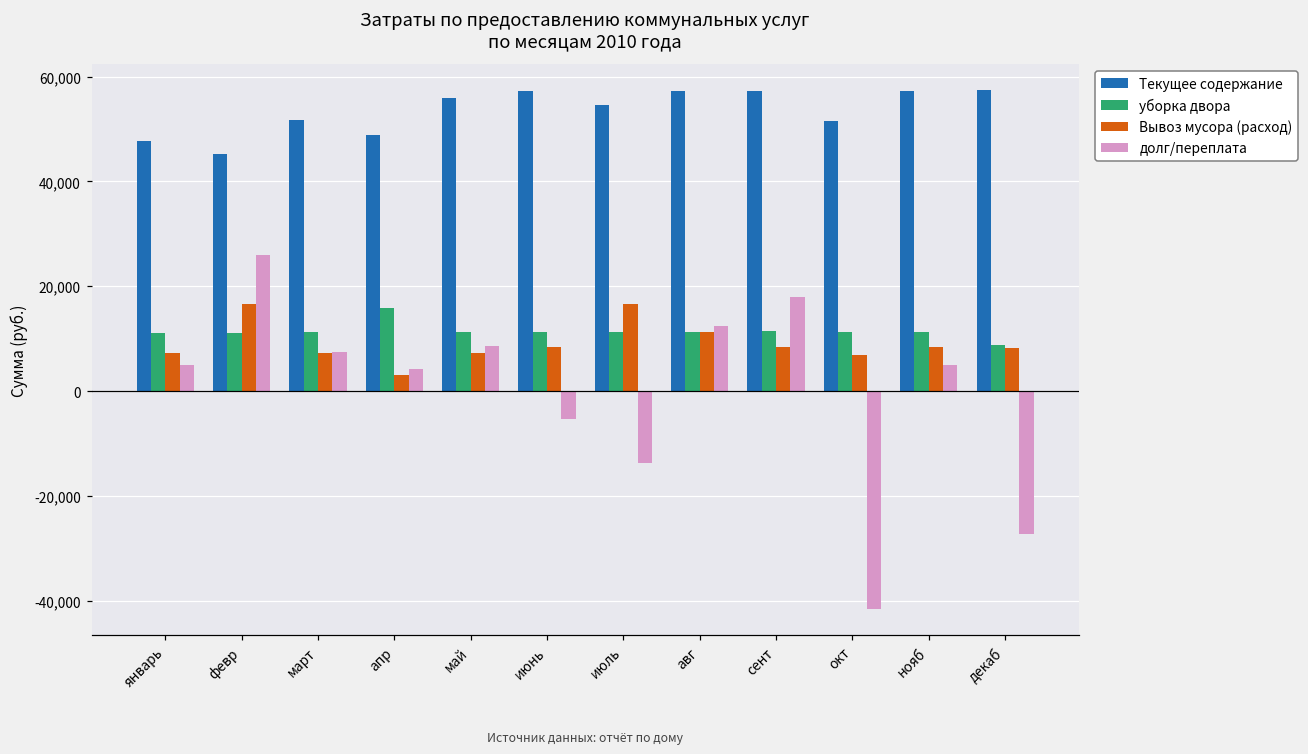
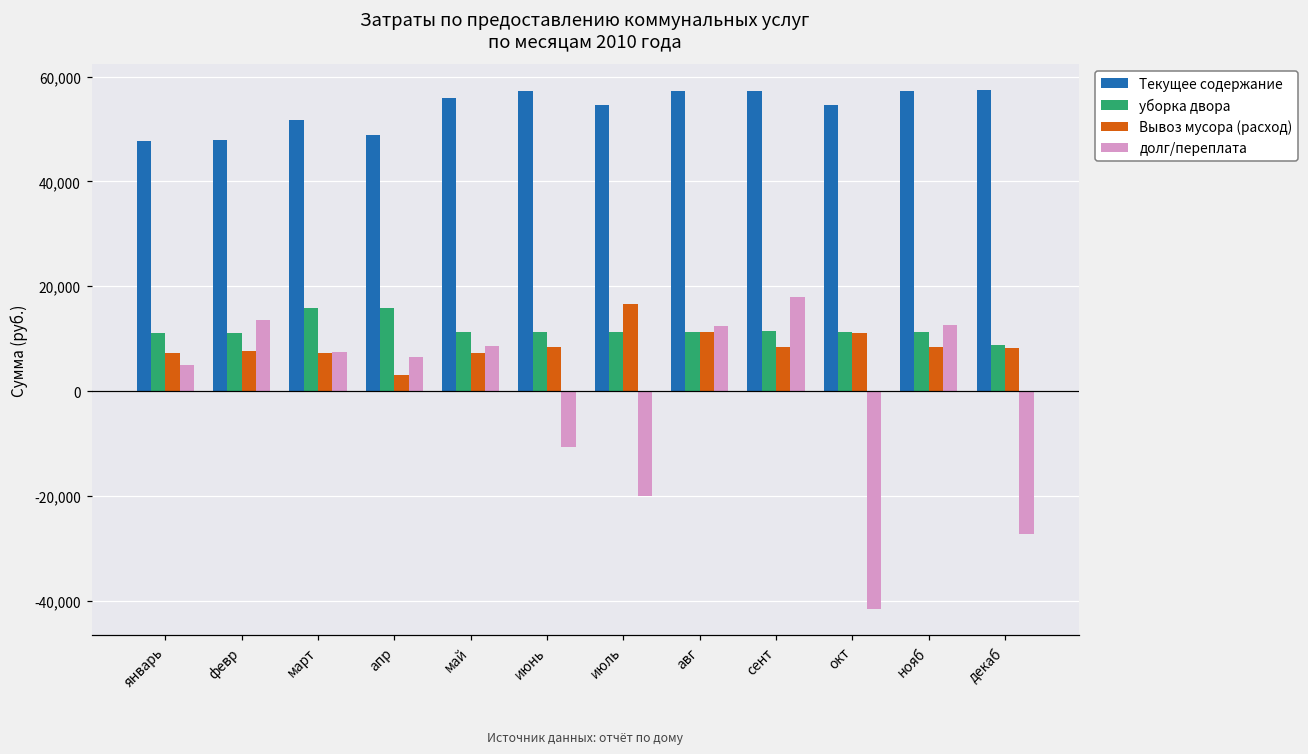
  {
    "Текущее содержание": {
      "январь": "48,000",
-     "февр": "45,000",
+     "февр": "48,000",
      "март": "52,000",
      "апр": "49,000",
      "май": "56,000",
      "июнь": "57,000",
      "июль": "55,000",
      "авг": "57,000",
      "сент": "57,000",
-     "окт": "52,000",
+     "окт": "55,000",
      "нояб": "57,000",
      "декаб": "57,000"
    },
    "уборка двора": {
      "январь": "11,000",
      "февр": "11,000",
-     "март": "11,000",
+     "март": "16,000",
      "апр": "16,000",
      "май": "11,000",
      "июнь": "11,000",
      "июль": "11,000",
      "авг": "11,000",
      "сент": "11,000",
      "окт": "11,000",
      "нояб": "11,000",
      "декаб": "9,000"
    },
    "Вывоз мусора (расход)": {
      "январь": "7,000",
-     "февр": "17,000",
+     "февр": "8,000",
      "март": "7,000",
      "апр": "3,000",
      "май": "7,000",
      "июнь": "8,000",
      "июль": "17,000",
      "авг": "11,000",
      "сент": "8,000",
-     "окт": "7,000",
+     "окт": "11,000",
      "нояб": "8,000",
      "декаб": "8,000"
    },
    "долг/переплата": {
      "январь": "5,000",
-     "февр": "26,000",
+     "февр": "14,000",
      "март": "7,000",
-     "апр": "4,000",
+     "апр": "7,000",
      "май": "9,000",
-     "июнь": "-5,000",
-     "июль": "-14,000",
+     "июнь": "-11,000",
+     "июль": "-20,000",
      "авг": "12,000",
      "сент": "18,000",
      "окт": "-42,000",
-     "нояб": "5,000",
+     "нояб": "13,000",
      "декаб": "-27,000"
    }
  }
